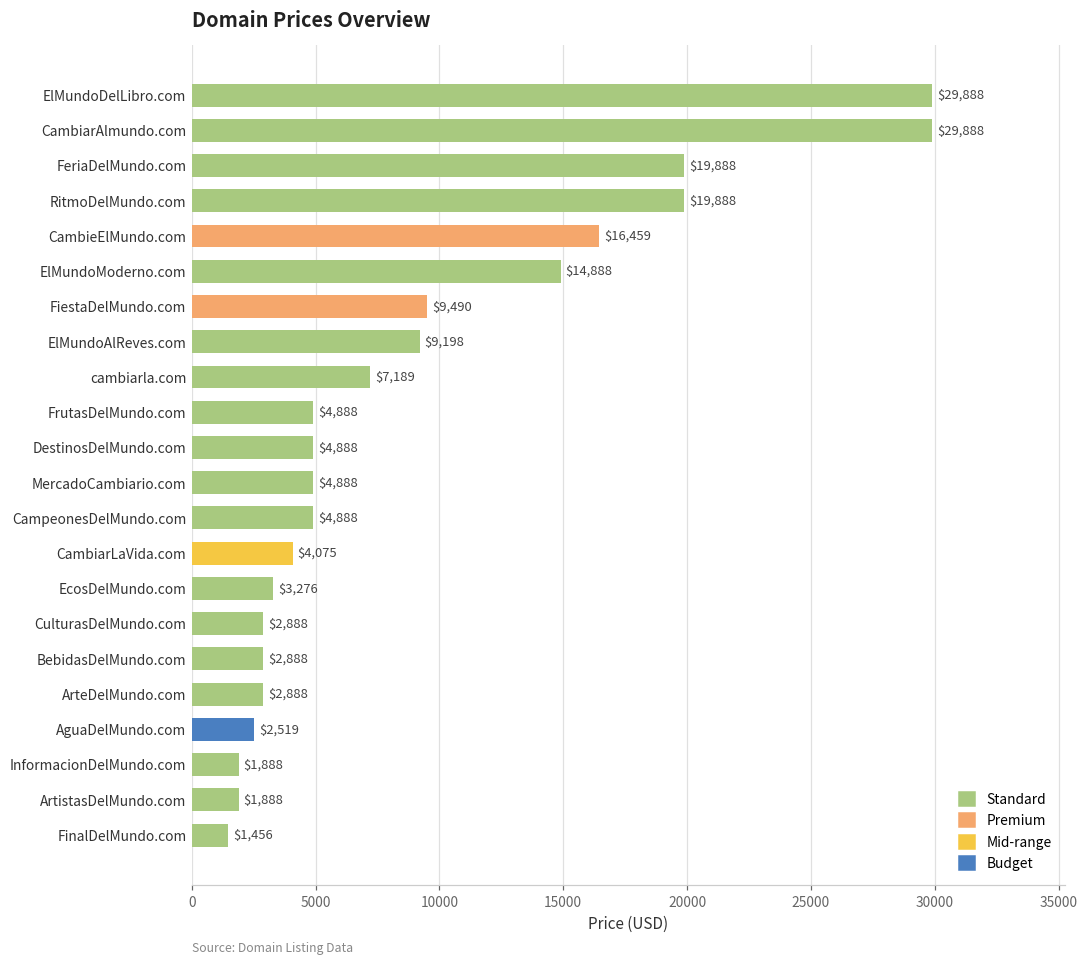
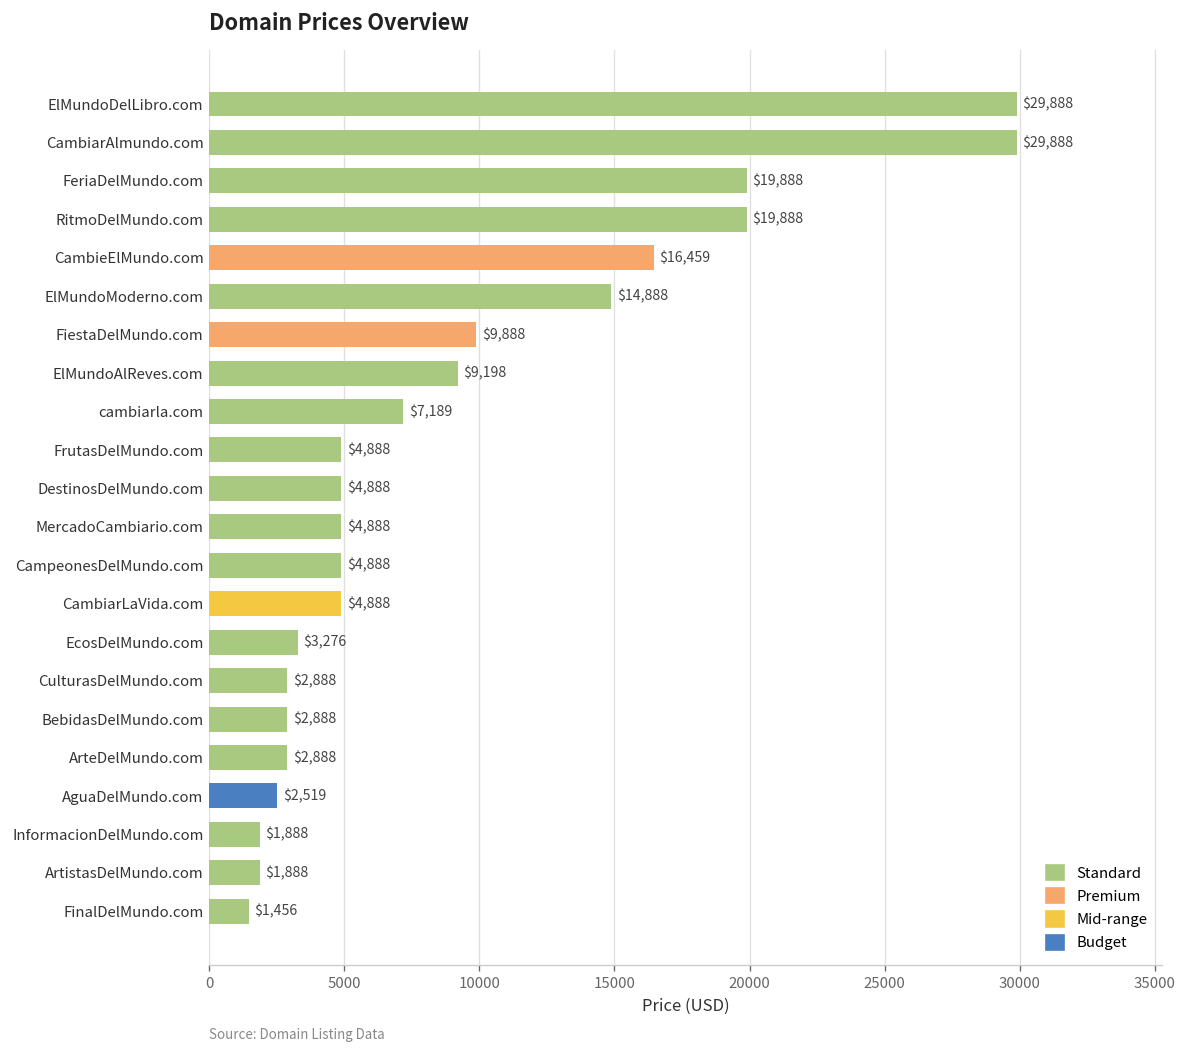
  {
    "ElMundoDelLibro.com": "$29,888",
    "CambiarAlmundo.com": "$29,888",
    "FeriaDelMundo.com": "$19,888",
    "RitmoDelMundo.com": "$19,888",
    "CambieElMundo.com": "$16,459",
    "ElMundoModerno.com": "$14,888",
-   "FiestaDelMundo.com": "$9,490",
+   "FiestaDelMundo.com": "$9,888",
    "ElMundoAlReves.com": "$9,198",
    "cambiarla.com": "$7,189",
    "FrutasDelMundo.com": "$4,888",
    "DestinosDelMundo.com": "$4,888",
    "MercadoCambiario.com": "$4,888",
    "CampeonesDelMundo.com": "$4,888",
-   "CambiarLaVida.com": "$4,075",
+   "CambiarLaVida.com": "$4,888",
    "EcosDelMundo.com": "$3,276",
    "CulturasDelMundo.com": "$2,888",
    "BebidasDelMundo.com": "$2,888",
    "ArteDelMundo.com": "$2,888",
    "AguaDelMundo.com": "$2,519",
    "InformacionDelMundo.com": "$1,888",
    "ArtistasDelMundo.com": "$1,888",
    "FinalDelMundo.com": "$1,456"
  }
